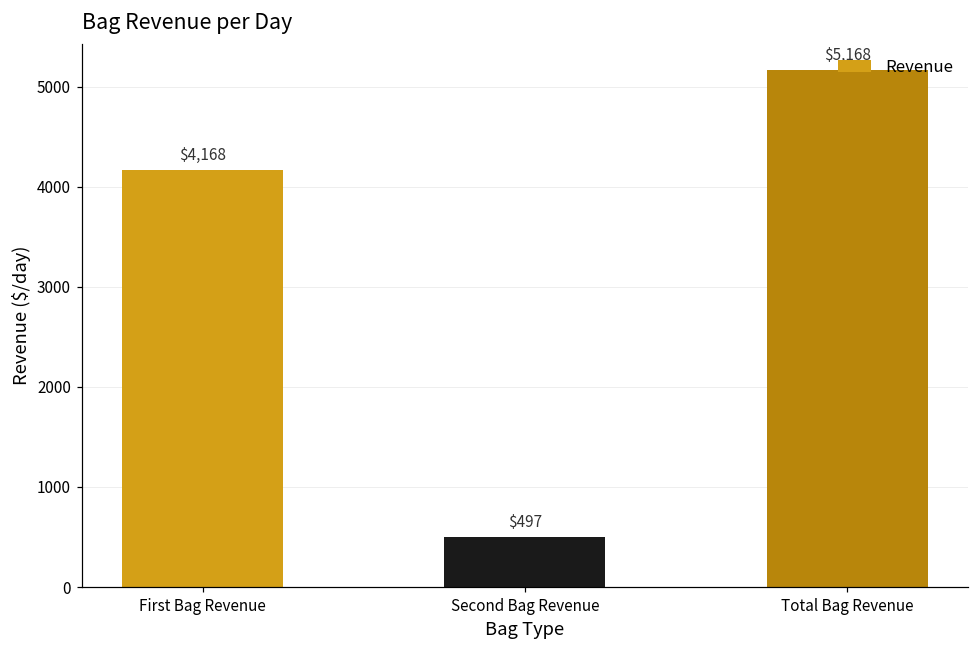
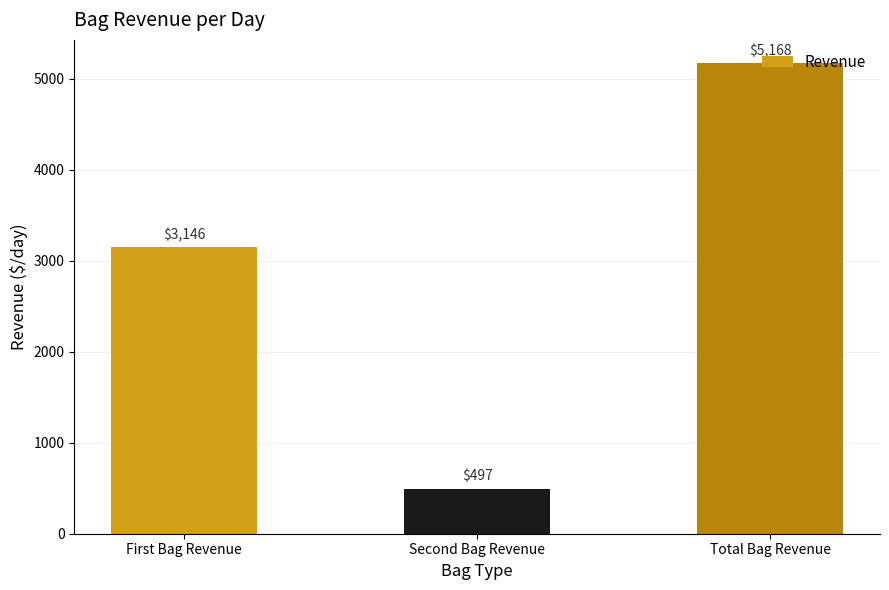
  {
-   "First Bag Revenue": "$4,168",
+   "First Bag Revenue": "$3,146",
    "Second Bag Revenue": "$497",
    "Total Bag Revenue": "$5,168"
  }
